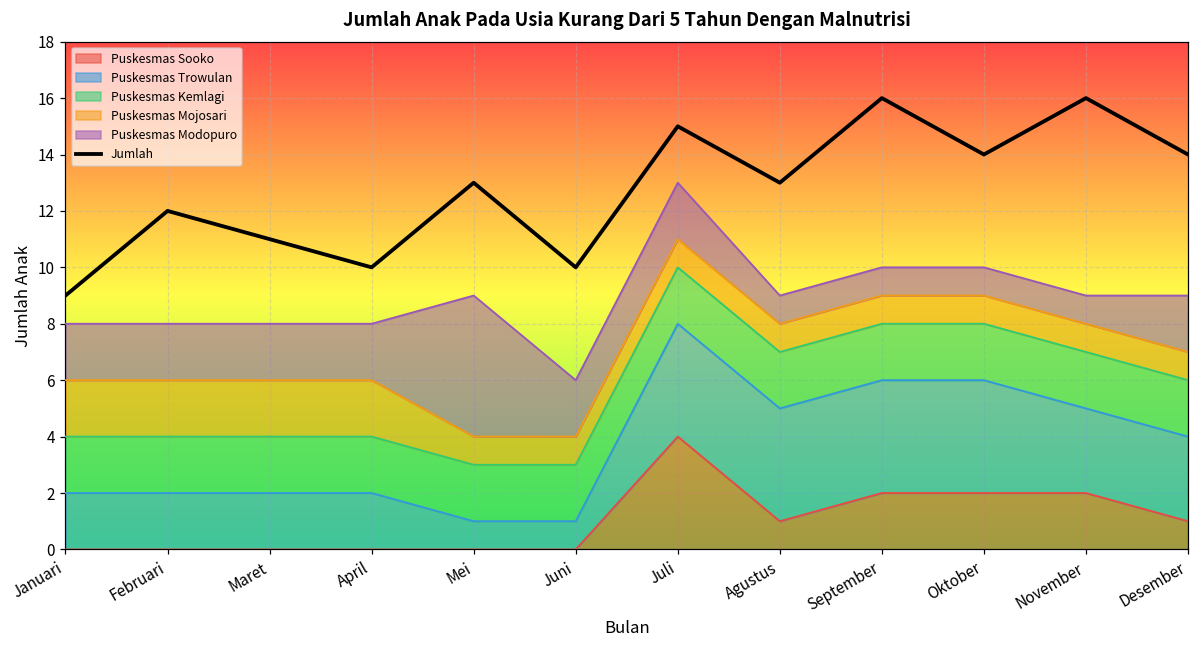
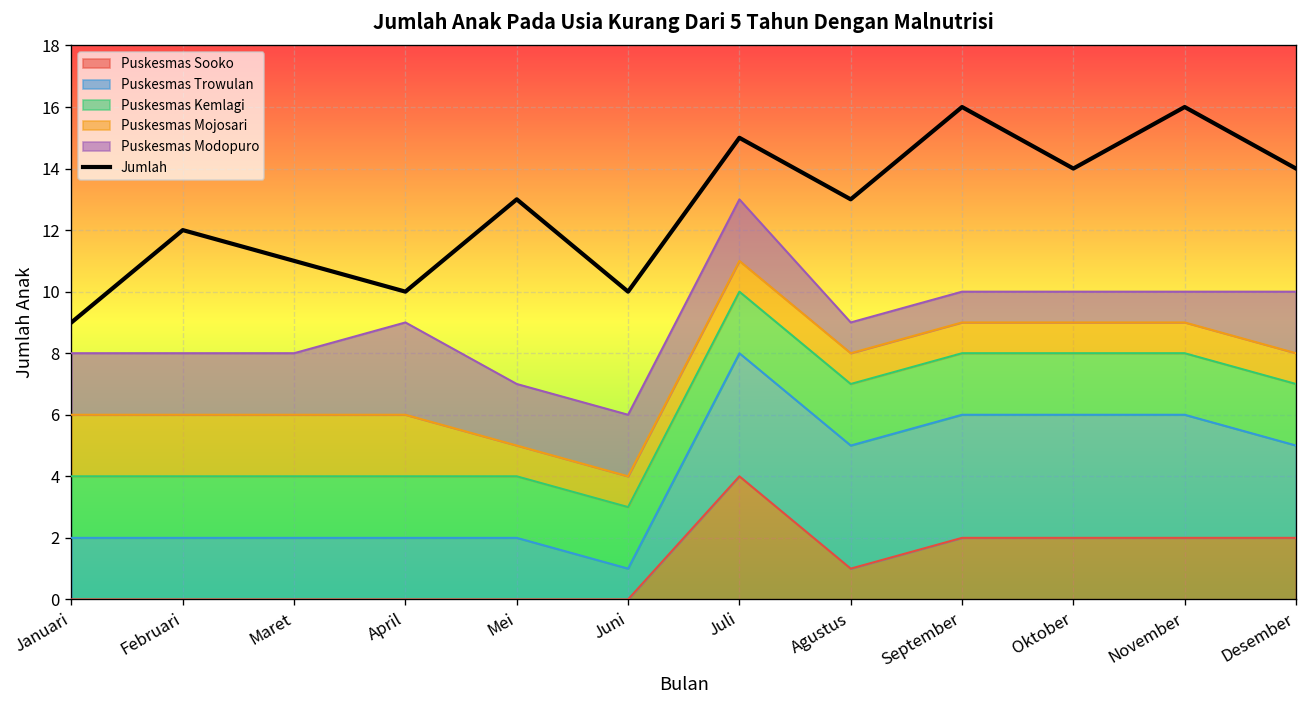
  {
    "Puskesmas Sooko": {
      "Januari": 0,
      "Februari": 0,
      "Maret": 0,
      "April": 0,
      "Mei": 0,
      "Juni": 0,
      "Juli": 4,
      "Agustus": 1,
      "September": 2,
      "Oktober": 2,
      "November": 2,
-     "Desember": 1
+     "Desember": 2
    },
    "Puskesmas Trowulan": {
      "Januari": 2,
      "Februari": 2,
      "Maret": 2,
      "April": 2,
-     "Mei": 1,
+     "Mei": 2,
      "Juni": 1,
      "Juli": 4,
      "Agustus": 4,
      "September": 4,
      "Oktober": 4,
-     "November": 3,
+     "November": 4,
      "Desember": 3
    },
    "Puskesmas Kemlagi": {
      "Januari": 2,
      "Februari": 2,
      "Maret": 2,
      "April": 2,
      "Mei": 2,
      "Juni": 2,
      "Juli": 2,
      "Agustus": 2,
      "September": 2,
      "Oktober": 2,
      "November": 2,
      "Desember": 2
    },
    "Puskesmas Mojosari": {
      "Januari": 2,
      "Februari": 2,
      "Maret": 2,
      "April": 2,
      "Mei": 1,
      "Juni": 1,
      "Juli": 1,
      "Agustus": 1,
      "September": 1,
      "Oktober": 1,
      "November": 1,
      "Desember": 1
    },
    "Puskesmas Modopuro": {
      "Januari": 2,
      "Februari": 2,
      "Maret": 2,
-     "April": 2,
-     "Mei": 5,
+     "April": 3,
+     "Mei": 2,
      "Juni": 2,
      "Juli": 2,
      "Agustus": 1,
      "September": 1,
      "Oktober": 1,
      "November": 1,
      "Desember": 2
    },
    "Jumlah": {
      "Januari": 9,
      "Februari": 12,
      "Maret": 11,
      "April": 10,
      "Mei": 13,
      "Juni": 10,
      "Juli": 15,
      "Agustus": 13,
      "September": 16,
      "Oktober": 14,
      "November": 16,
      "Desember": 14
    }
  }
